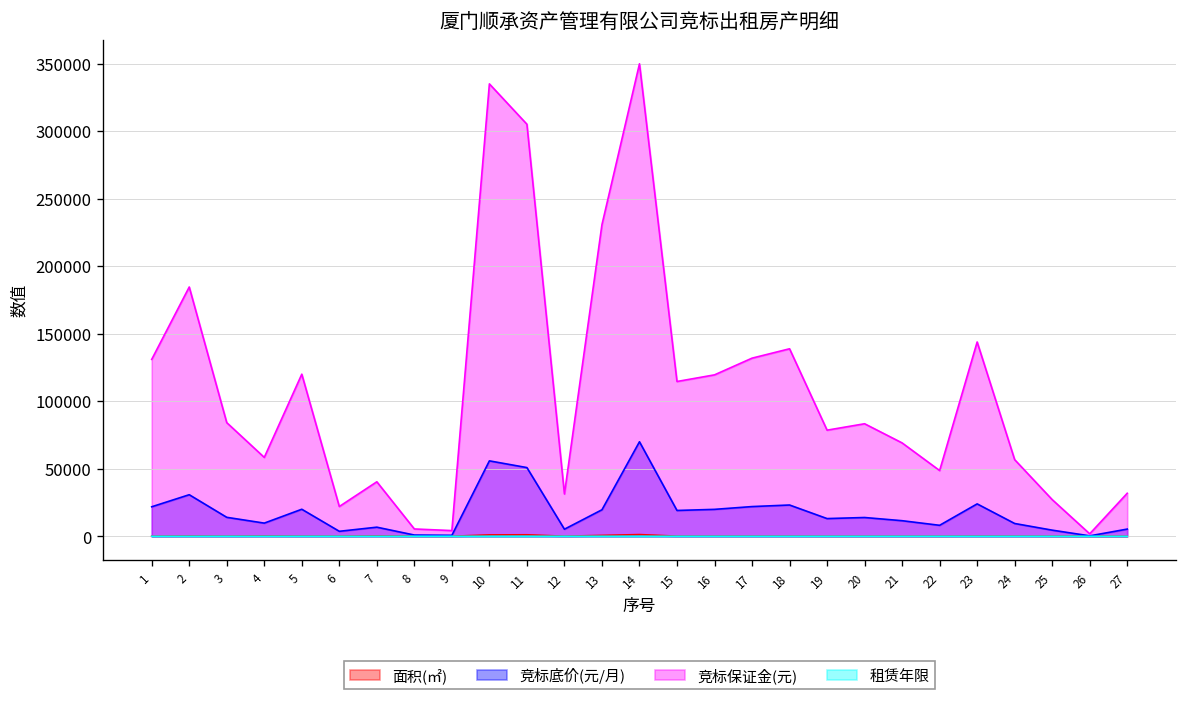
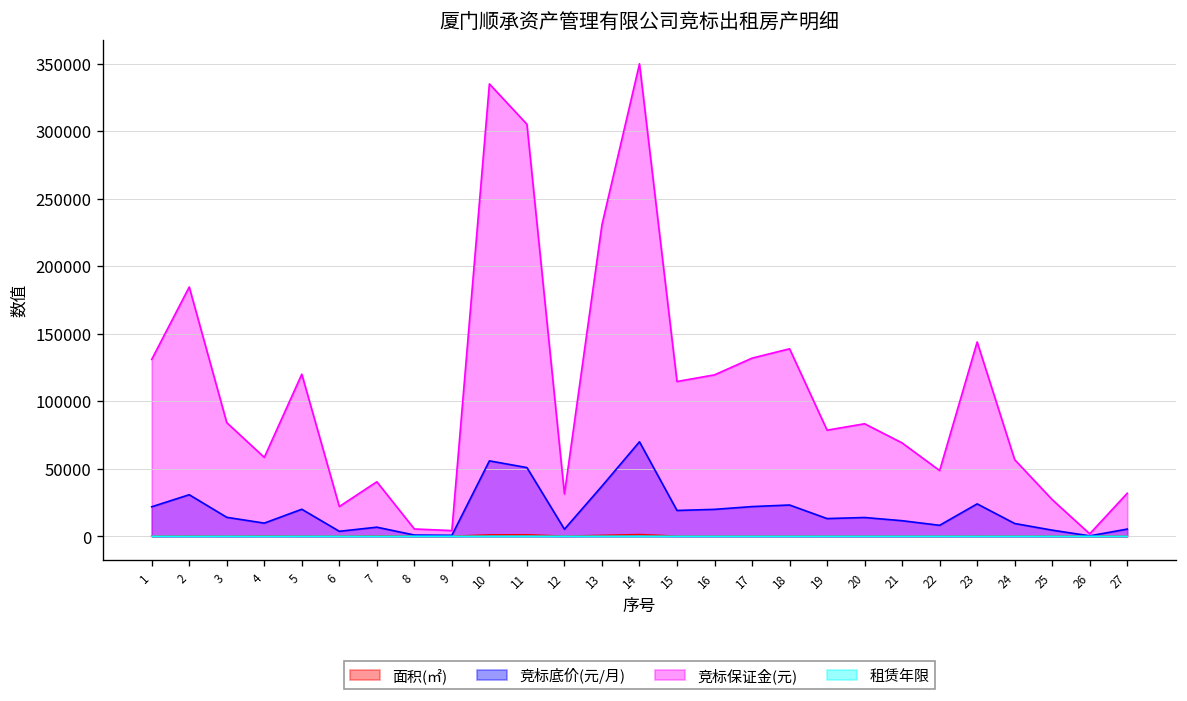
  {
    "竞标底价(元/月)": {
      "1": 22000,
      "2": 31000,
      "3": 14000,
      "4": 10000,
      "5": 20000,
      "6": 4000,
      "7": 7000,
      "10": 56000,
      "11": 51000,
      "12": 5000,
-     "13": 20000,
+     "13": 37000,
      "14": 70000,
      "15": 19000,
      "16": 20000,
      "17": 22000,
      "18": 23000,
      "19": 13000,
      "20": 14000,
      "21": 12000,
      "22": 8000,
      "23": 24000,
      "24": 9000,
      "25": 5000,
      "27": 5000
    },
    "竞标保证金(元)": {
      "1": 131000,
      "2": 185000,
      "3": 84000,
      "4": 58000,
      "5": 120000,
      "6": 22000,
      "7": 40000,
      "8": 5000,
      "9": 4000,
      "10": 335000,
      "11": 305000,
      "12": 31000,
      "13": 231000,
      "14": 350000,
      "15": 115000,
      "16": 120000,
      "17": 132000,
      "18": 139000,
      "19": 79000,
      "20": 83000,
      "21": 69000,
      "22": 49000,
      "23": 144000,
      "24": 57000,
      "25": 27000,
      "27": 32000
    }
  }
